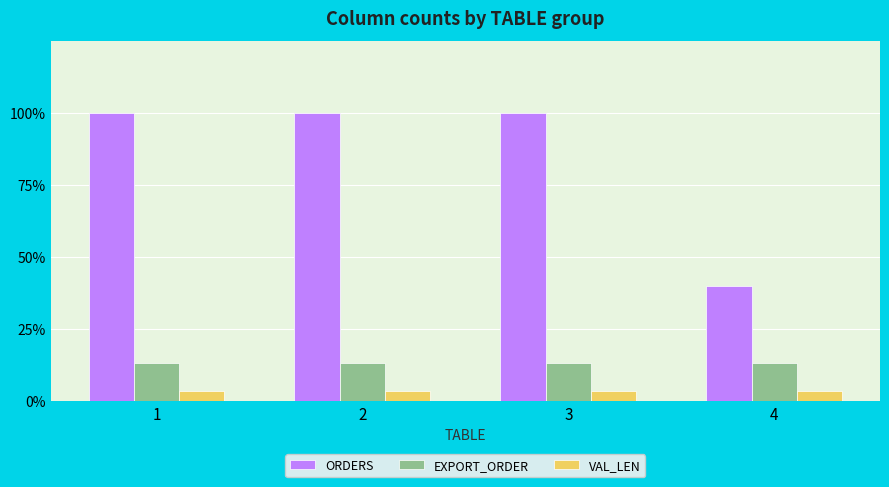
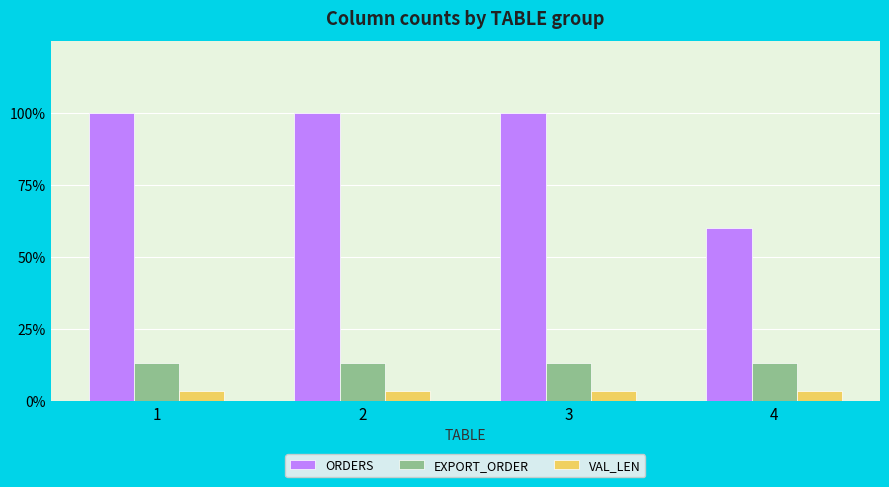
  {
    "ORDERS": {
      "1": "100%",
      "2": "100%",
      "3": "100%",
-     "4": "40%"
+     "4": "60%"
    },
    "EXPORT_ORDER": {
      "1": "13%",
      "2": "13%",
      "3": "13%",
      "4": "13%"
    },
    "VAL_LEN": {
      "1": "3%",
      "2": "3%",
      "3": "3%",
      "4": "3%"
    }
  }
